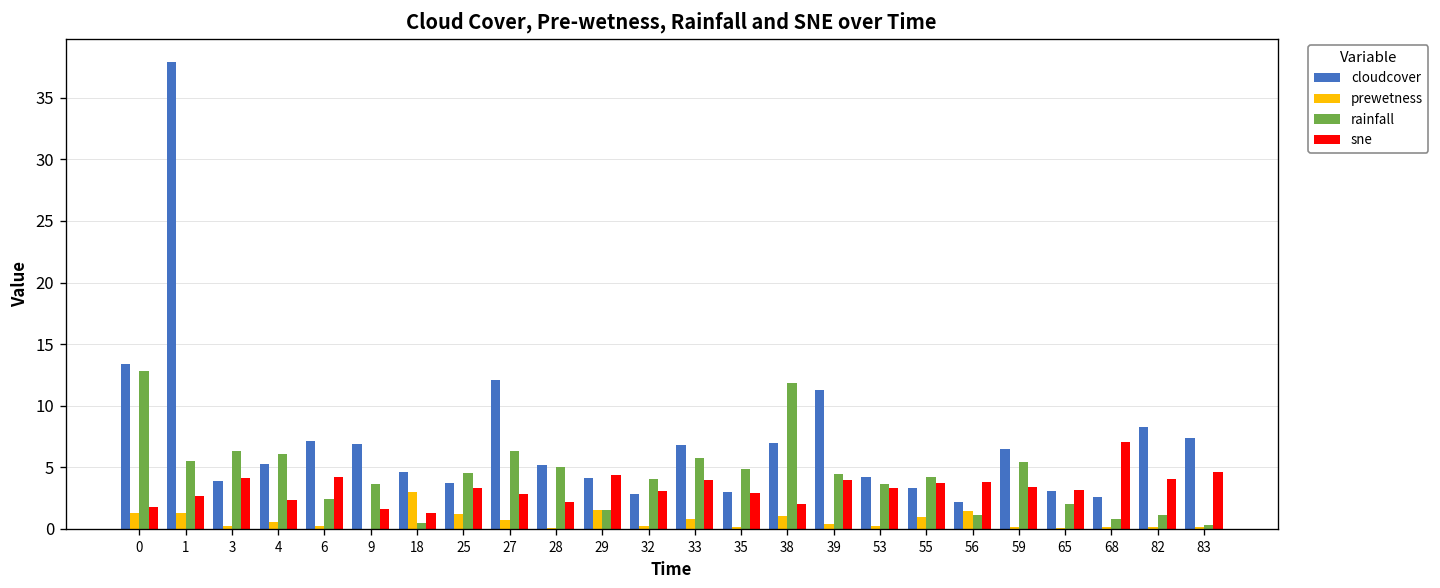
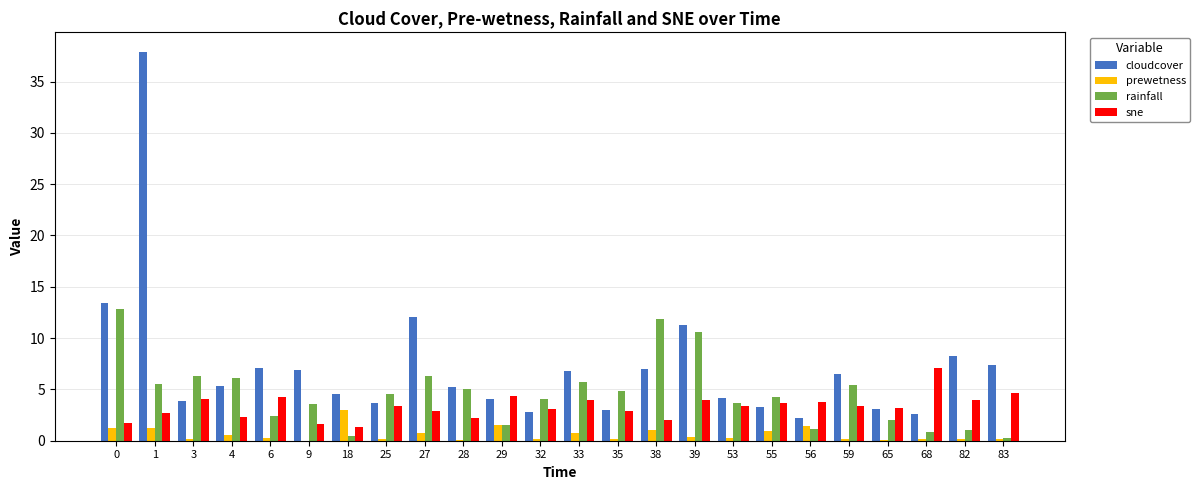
  {
    "cloudcover": {
      "0": 13.4,
      "1": 37.9,
      "3": 3.9,
      "4": 5.3,
      "6": 7.1,
      "9": 6.9,
      "18": 4.6,
      "25": 3.7,
      "27": 12.1,
      "28": 5.2,
      "29": 4.1,
      "32": 2.8,
      "33": 6.8,
      "35": 3.0,
      "38": 7.0,
      "39": 11.3,
      "53": 4.2,
      "55": 3.3,
      "56": 2.2,
      "59": 6.5,
      "65": 3.1,
      "68": 2.6,
      "82": 8.3,
      "83": 7.4
    },
    "prewetness": {
      "0": 1.3,
      "1": 1.3,
      "4": 0.5,
      "6": 0.3,
      "18": 3.0,
-     "25": 1.2,
+     "25": 0.2,
      "27": 0.8,
      "29": 1.5,
      "33": 0.8,
      "38": 1.0,
      "39": 0.4,
      "55": 1.0,
      "56": 1.5
    },
    "rainfall": {
      "0": 12.9,
      "1": 5.5,
      "3": 6.3,
      "4": 6.1,
      "6": 2.5,
      "9": 3.6,
      "18": 0.5,
      "25": 4.6,
      "27": 6.4,
      "28": 5.1,
      "29": 1.5,
      "32": 4.1,
      "33": 5.7,
      "35": 4.8,
      "38": 11.9,
-     "39": 4.5,
+     "39": 10.6,
      "53": 3.7,
      "55": 4.2,
      "56": 1.2,
      "59": 5.5,
      "65": 2.0,
      "68": 0.8,
      "82": 1.1,
      "83": 0.3
    },
    "sne": {
      "0": 1.8,
      "1": 2.7,
      "3": 4.1,
      "4": 2.4,
      "6": 4.3,
      "9": 1.6,
      "18": 1.3,
      "25": 3.4,
      "27": 2.9,
      "28": 2.2,
      "29": 4.4,
      "32": 3.1,
      "33": 4.0,
      "35": 2.9,
      "38": 2.1,
      "39": 4.0,
      "53": 3.4,
      "55": 3.7,
      "56": 3.8,
      "59": 3.4,
      "65": 3.2,
      "68": 7.1,
      "82": 4.0,
      "83": 4.7
    }
  }
